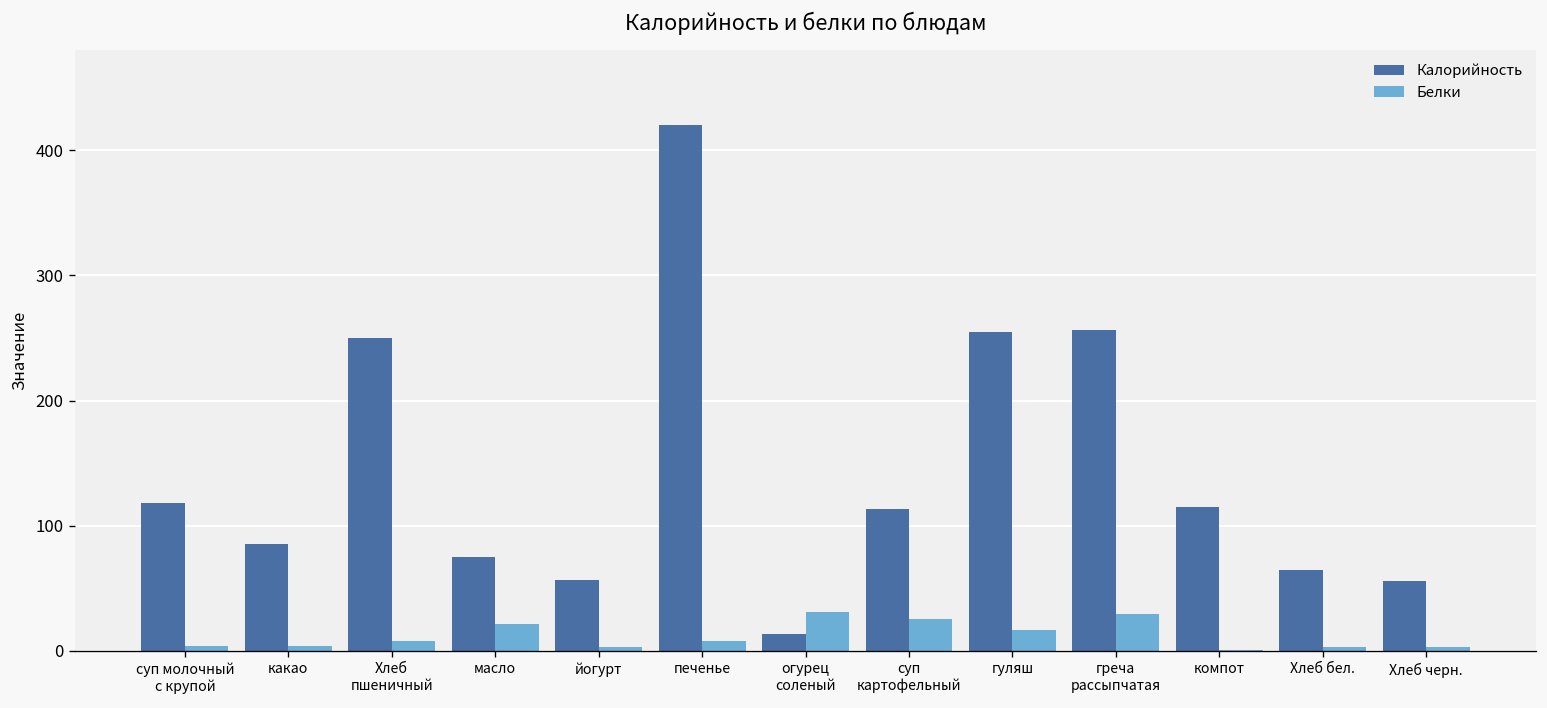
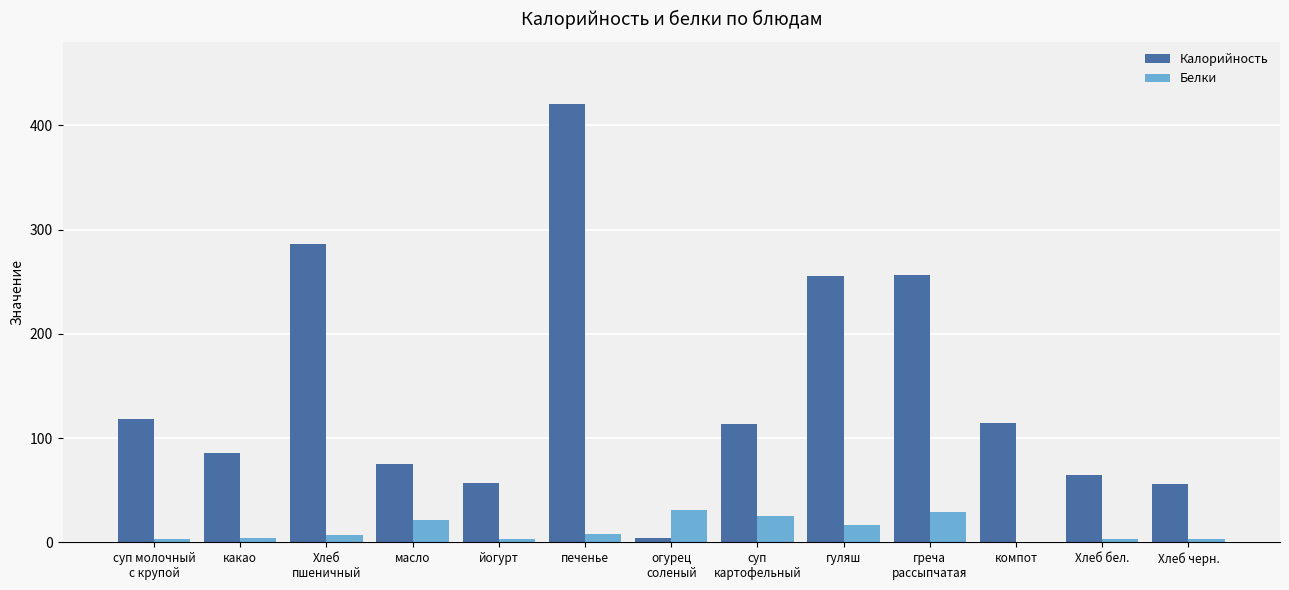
  {
    "Калорийность": {
      "суп молочный с крупой": 118,
      "какао": 85,
-     "Хлеб пшеничный": 250,
+     "Хлеб пшеничный": 287,
      "масло": 75,
      "йогурт": 57,
      "печенье": 420,
-     "огурец соленый": 13,
+     "огурец соленый": 4,
      "суп картофельный": 113,
      "гуляш": 255,
      "греча рассыпчатая": 256,
      "компот": 115,
      "Хлеб бел.": 65,
      "Хлеб черн.": 56
    },
    "Белки": {
      "суп молочный с крупой": 4,
      "какао": 4,
      "Хлеб пшеничный": 7,
      "масло": 22,
      "йогурт": 3,
      "печенье": 8,
      "огурец соленый": 31,
      "суп картофельный": 25,
      "гуляш": 17,
      "греча рассыпчатая": 29,
      "Хлеб бел.": 3,
      "Хлеб черн.": 3
    }
  }
